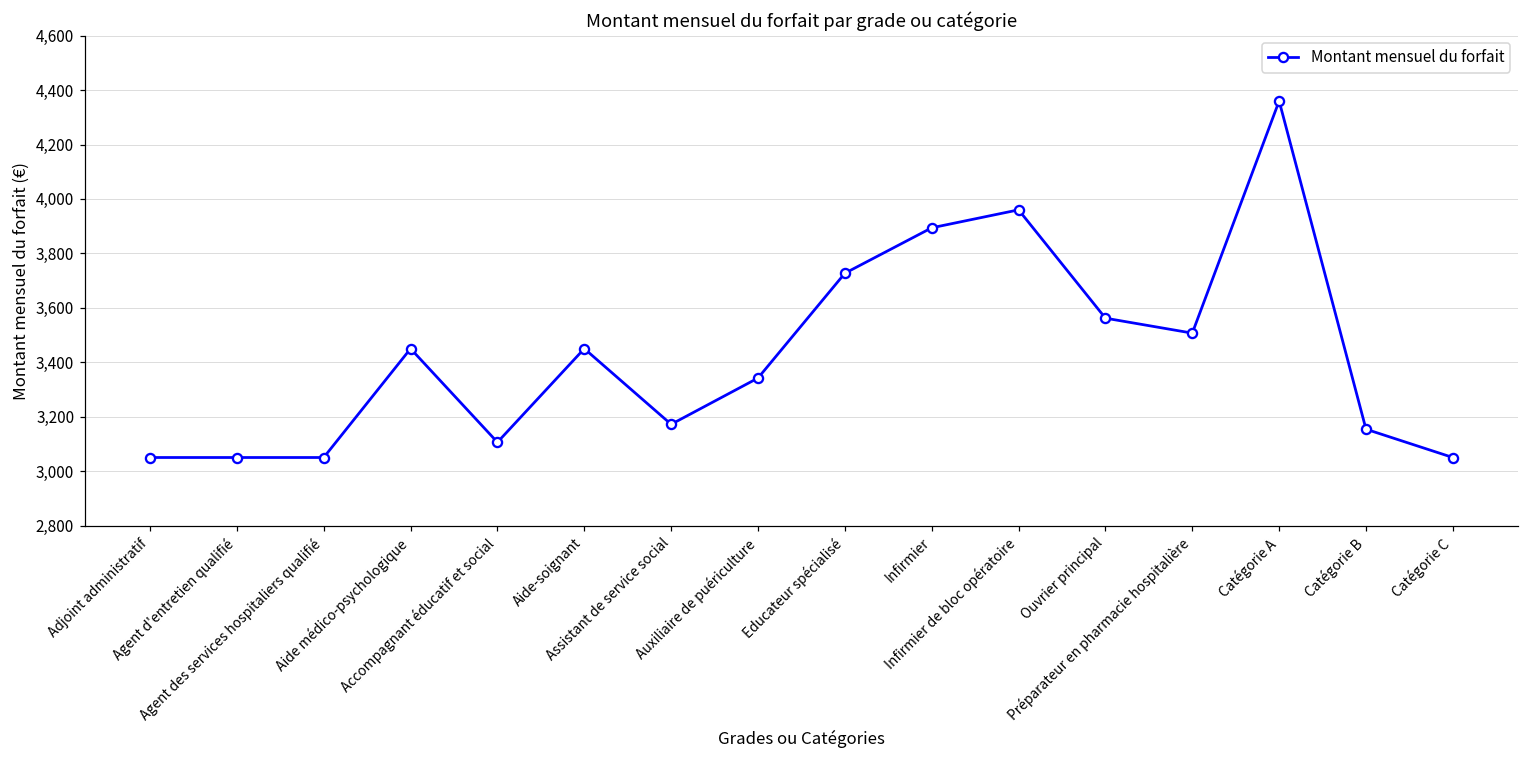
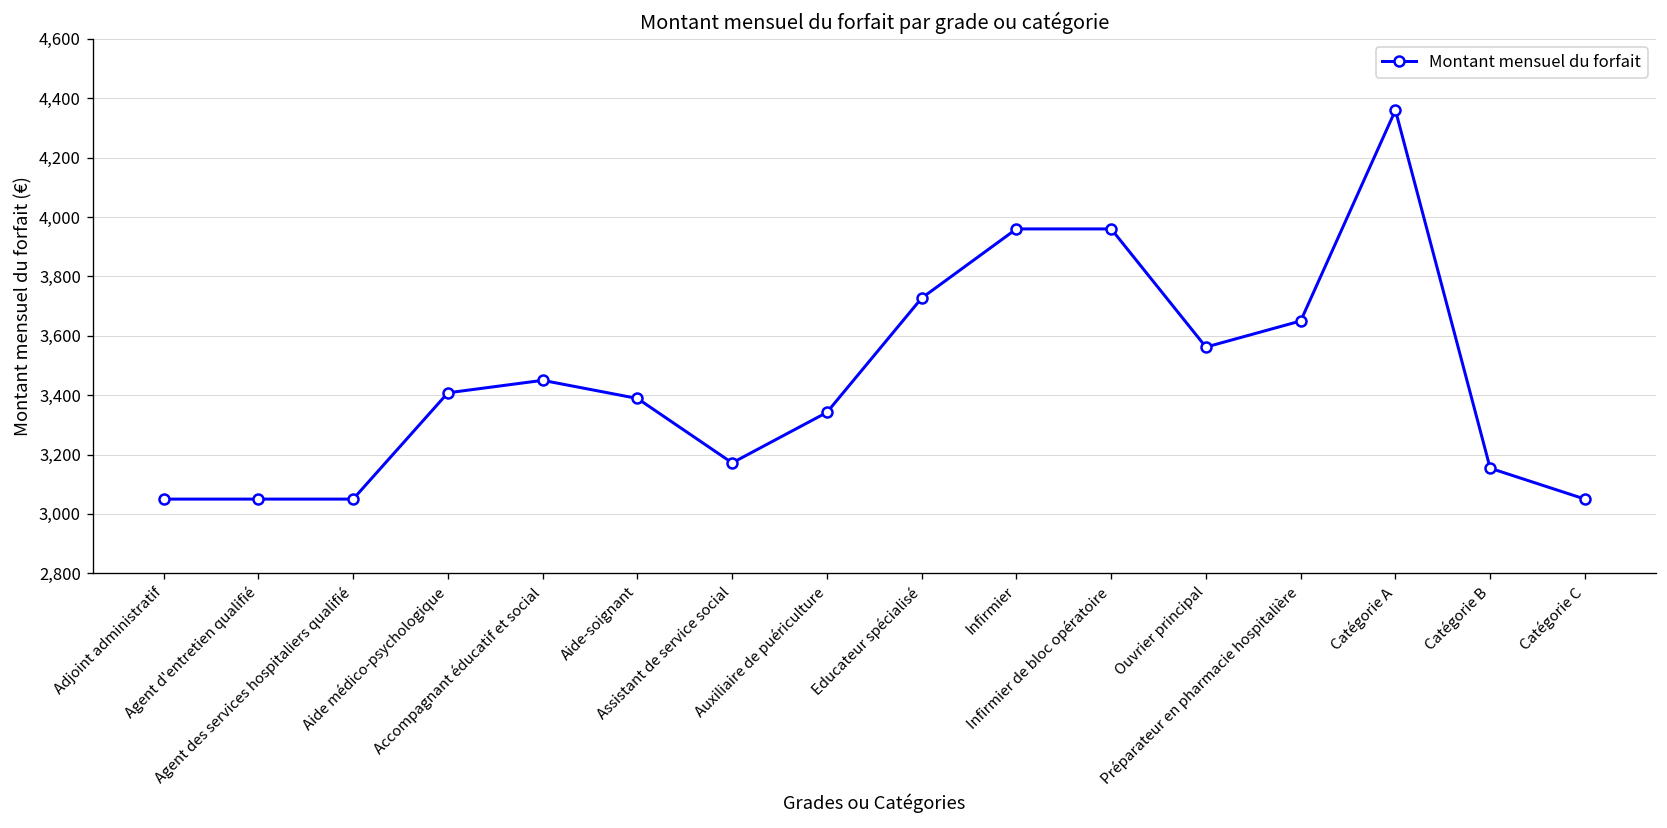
  {
    "Adjoint administratif": "3,050",
    "Agent d'entretien qualifié": "3,050",
    "Agent des services hospitaliers qualifié": "3,050",
-   "Aide médico-psychologique": "3,450",
-   "Accompagnant éducatif et social": "3,110",
-   "Aide-soignant": "3,450",
+   "Aide médico-psychologique": "3,410",
+   "Accompagnant éducatif et social": "3,450",
+   "Aide-soignant": "3,390",
    "Assistant de service social": "3,170",
    "Auxiliaire de puériculture": "3,340",
    "Educateur spécialisé": "3,730",
-   "Infirmier": "3,890",
+   "Infirmier": "3,960",
    "Infirmier de bloc opératoire": "3,960",
    "Ouvrier principal": "3,560",
-   "Préparateur en pharmacie hospitalière": "3,510",
+   "Préparateur en pharmacie hospitalière": "3,650",
    "Catégorie A": "4,360",
    "Catégorie B": "3,150",
    "Catégorie C": "3,050"
  }
